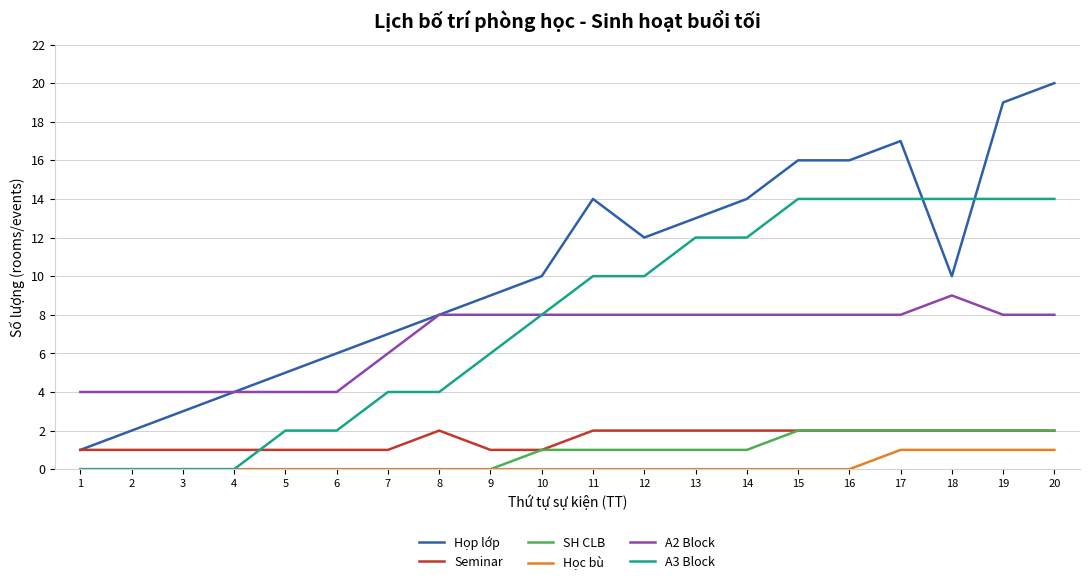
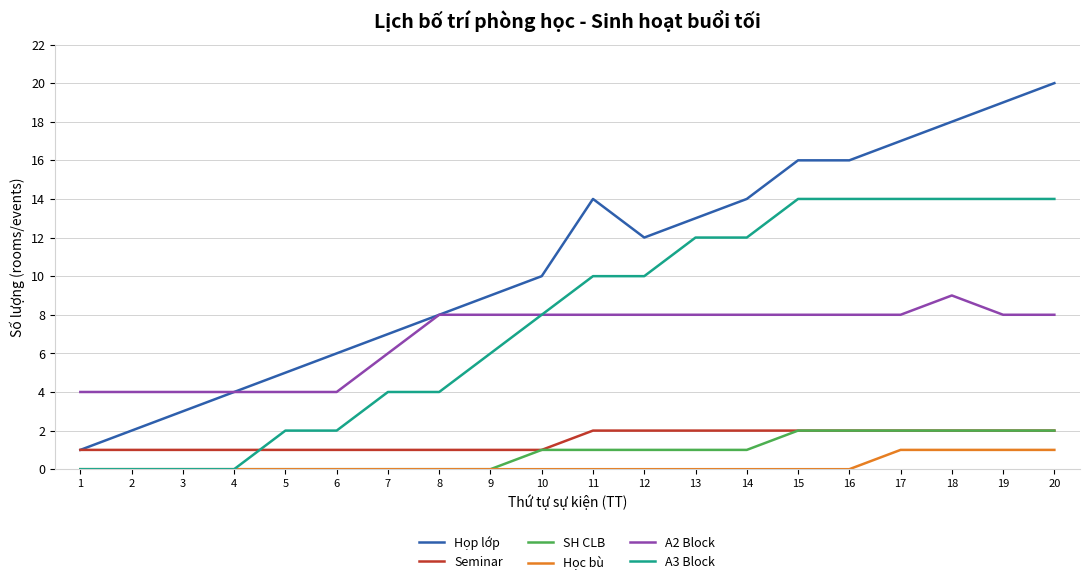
  {
    "Họp lớp": {
      "2": 2,
      "3": 3,
      "5": 5,
      "6": 6,
      "7": 7,
      "9": 9,
      "10": 10,
      "11": 14,
      "12": 12,
      "13": 13,
      "14": 14,
      "15": 16,
      "16": 16,
      "17": 17,
-     "18": 10,
+     "18": 18,
      "19": 19,
      "20": 20
    },
    "Seminar": {
      "2": 1,
      "3": 1,
      "4": 1,
      "5": 1,
      "6": 1,
      "7": 1,
-     "8": 2,
+     "8": 1,
      "9": 1,
      "11": 2,
      "12": 2,
      "13": 2,
      "14": 2
    },
    "SH CLB": {
      "11": 1,
      "12": 1,
      "13": 1,
      "14": 1
    },
    "Học bù": {
      "10": 0,
      "11": 0,
      "12": 0,
      "13": 0,
      "14": 0,
      "15": 0,
      "16": 0,
      "17": 1,
      "18": 1,
      "19": 1,
      "20": 1
    },
    "A2 Block": {
      "1": 4,
      "2": 4,
      "3": 4,
      "5": 4,
      "6": 4,
      "7": 6,
      "9": 8,
      "11": 8,
      "12": 8,
      "13": 8,
      "14": 8,
      "15": 8,
      "16": 8,
      "17": 8,
      "18": 9,
      "19": 8,
      "20": 8
    },
    "A3 Block": {
      "5": 2,
      "6": 2,
      "7": 4,
      "8": 4,
      "9": 6,
      "11": 10,
      "12": 10,
      "13": 12,
      "14": 12,
      "15": 14,
      "16": 14,
      "17": 14,
      "18": 14,
      "19": 14,
      "20": 14
    }
  }
